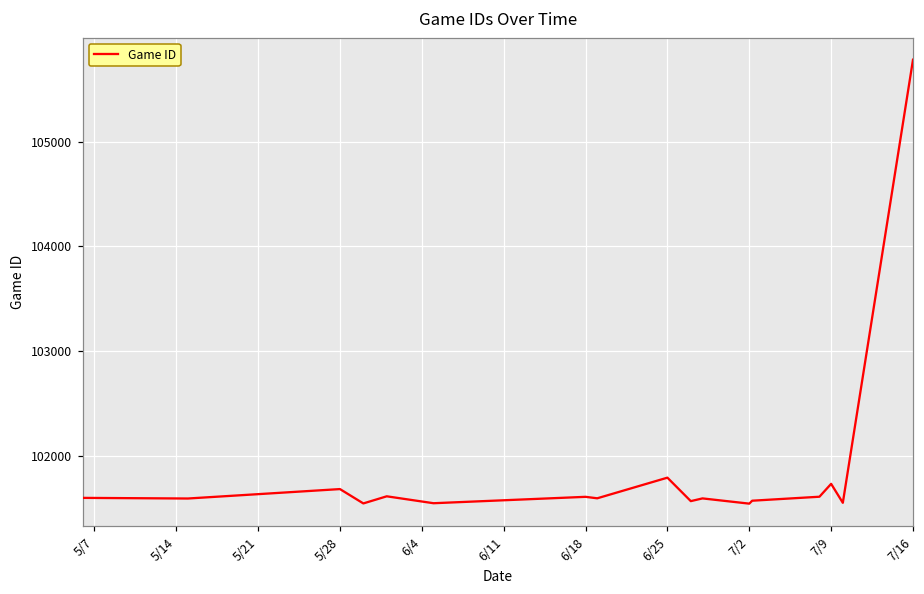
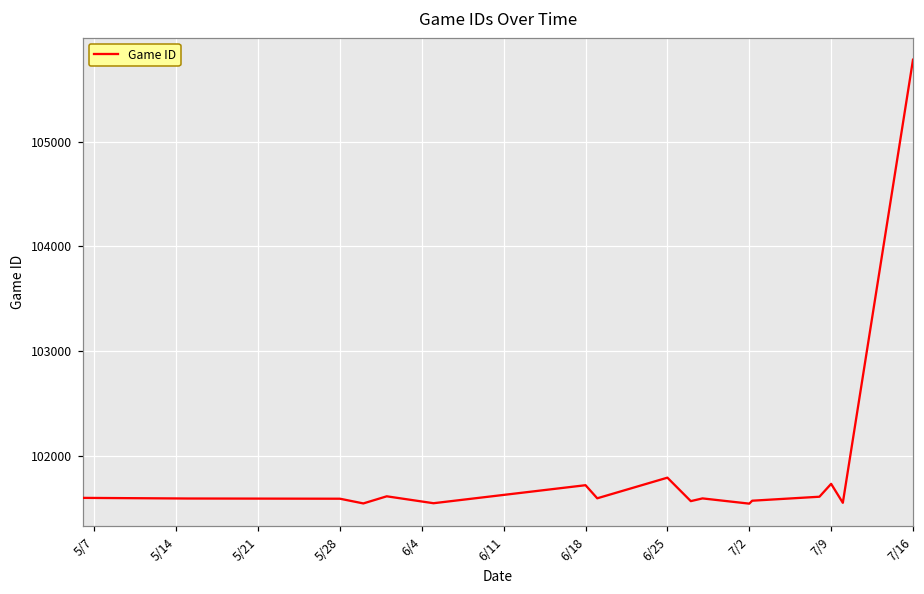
  {
-   "5/28": 101700,
-   "6/18": 101600,
+   "5/28": 101600,
+   "6/18": 101700,
    "6/25": 101800,
    "7/2": 101500,
    "7/9": 101700,
    "7/16": 105800
  }
